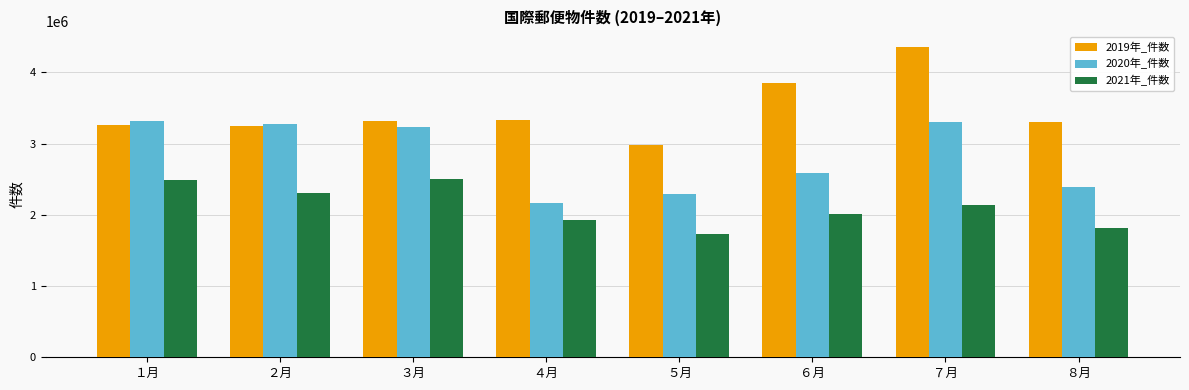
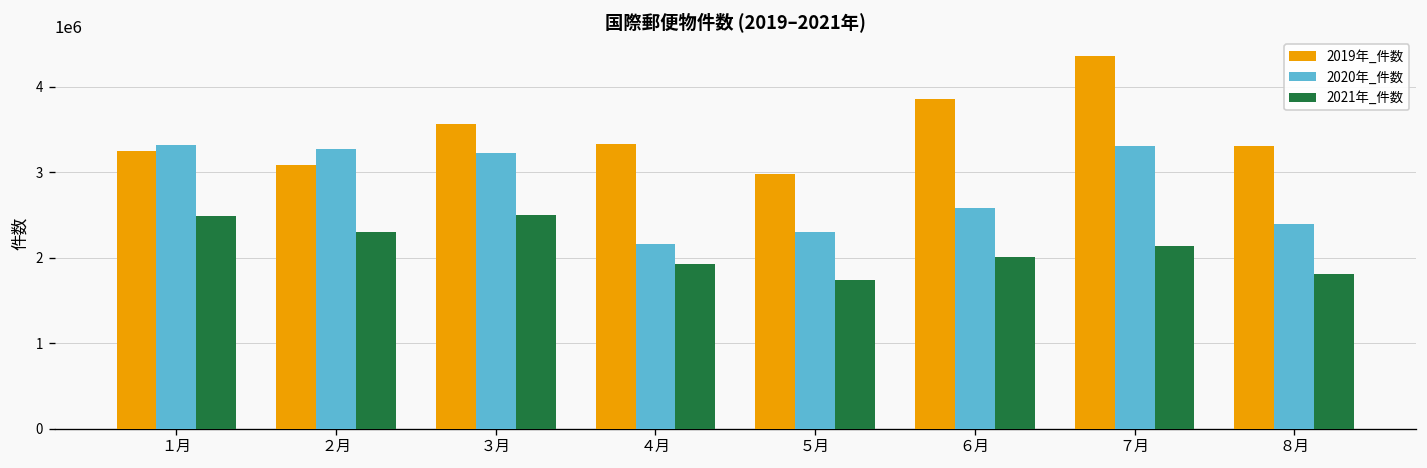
  {
    "2019年_件数": {
      "１月": 3300000,
-     "２月": 3200000,
-     "３月": 3300000,
+     "２月": 3100000,
+     "３月": 3600000,
      "４月": 3300000,
      "５月": 3000000,
      "６月": 3900000,
      "７月": 4400000,
      "８月": 3300000
    },
    "2020年_件数": {
      "１月": 3300000,
      "２月": 3300000,
      "３月": 3200000,
      "４月": 2200000,
      "５月": 2300000,
      "６月": 2600000,
      "７月": 3300000,
      "８月": 2400000
    },
    "2021年_件数": {
      "１月": 2500000,
      "２月": 2300000,
      "３月": 2500000,
      "４月": 1900000,
      "５月": 1700000,
      "６月": 2000000,
      "７月": 2100000,
      "８月": 1800000
    }
  }
